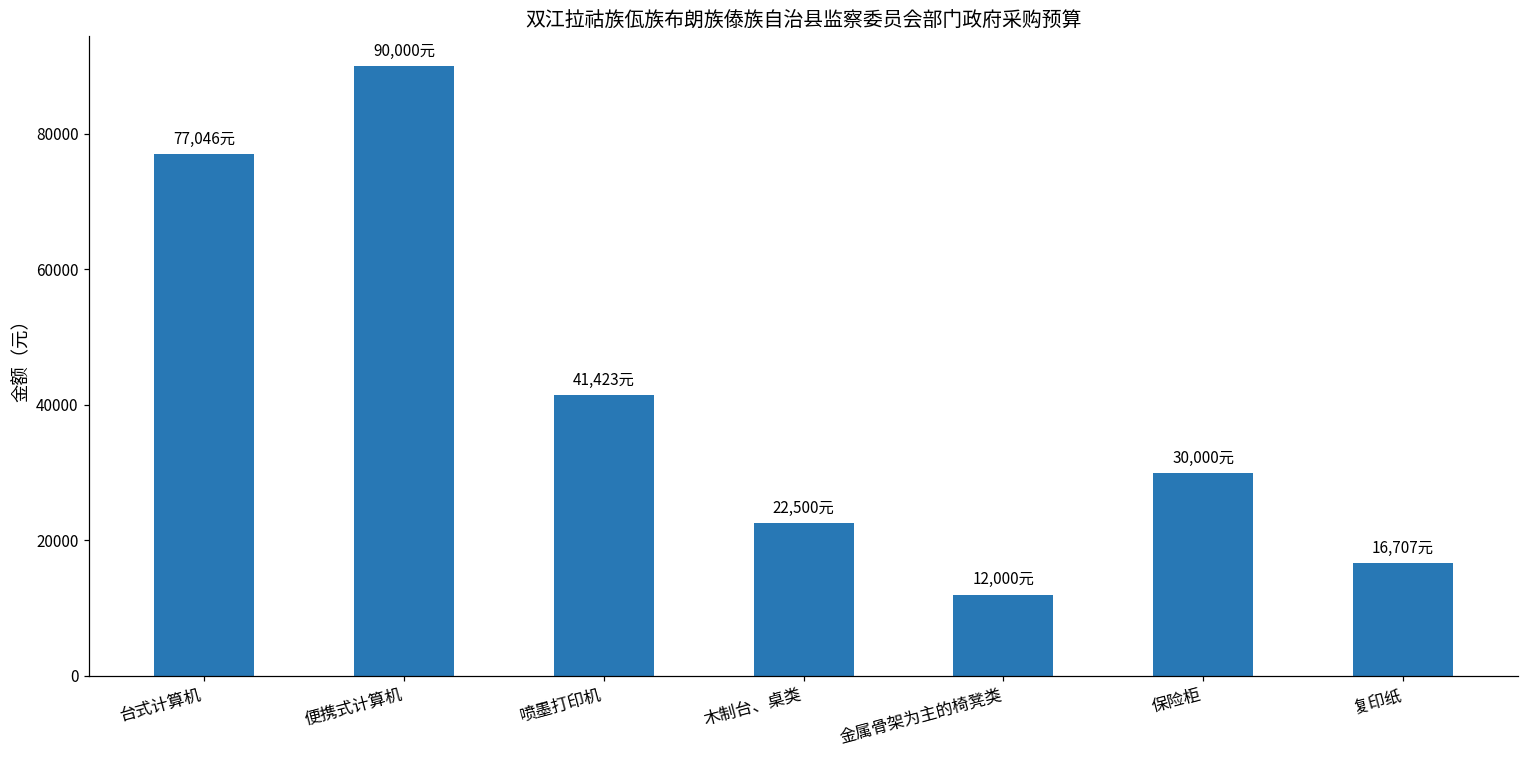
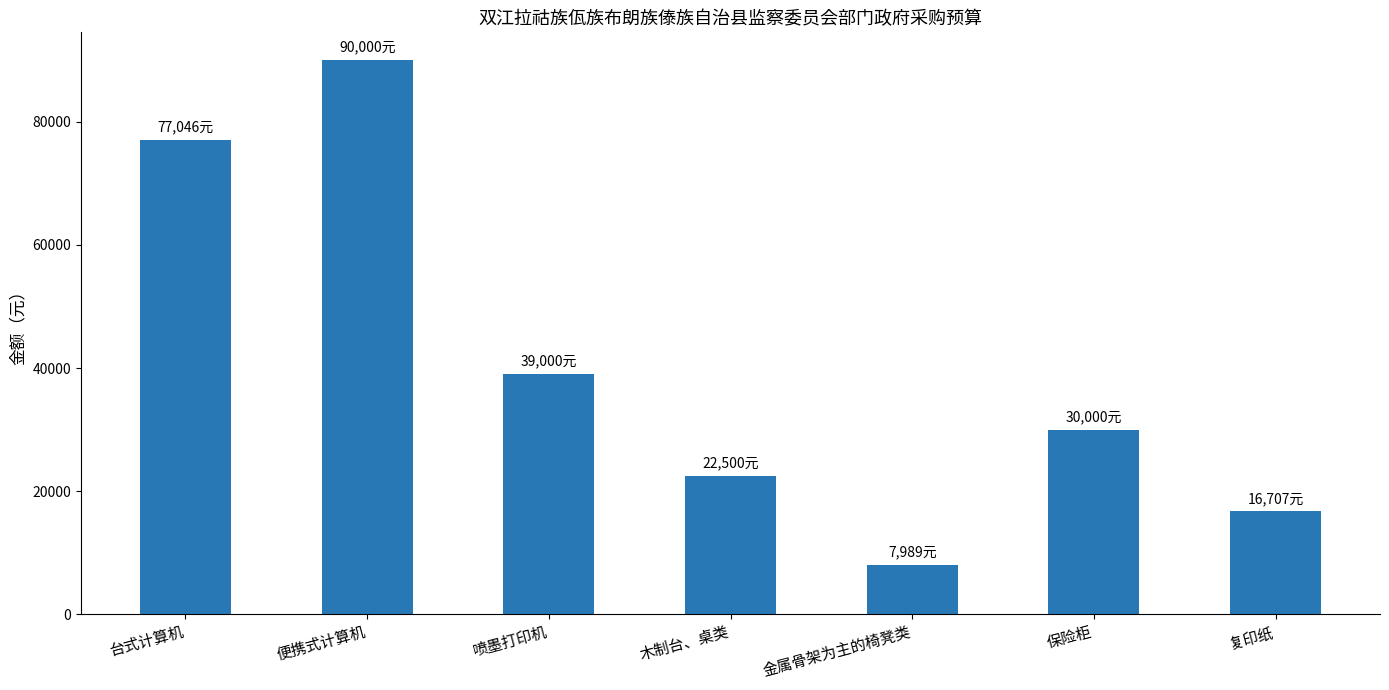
  {
    "台式计算机": "77,046元",
    "便携式计算机": "90,000元",
-   "喷墨打印机": "41,423元",
+   "喷墨打印机": "39,000元",
    "木制台、桌类": "22,500元",
-   "金属骨架为主的椅凳类": "12,000元",
+   "金属骨架为主的椅凳类": "7,989元",
    "保险柜": "30,000元",
    "复印纸": "16,707元"
  }
